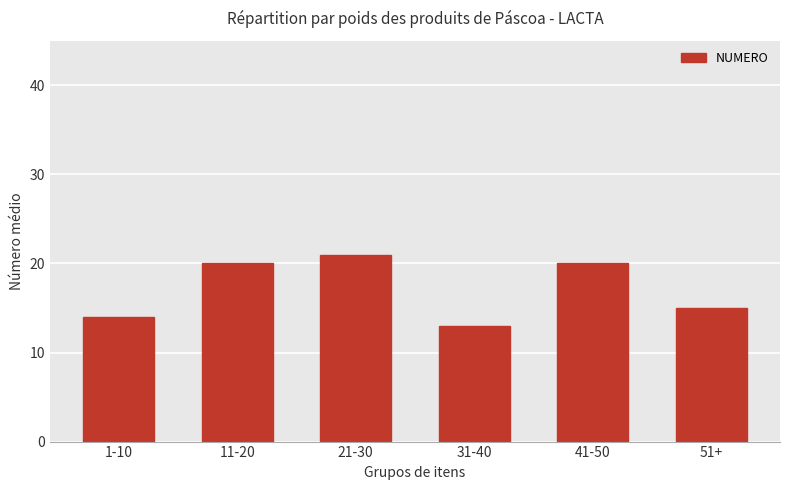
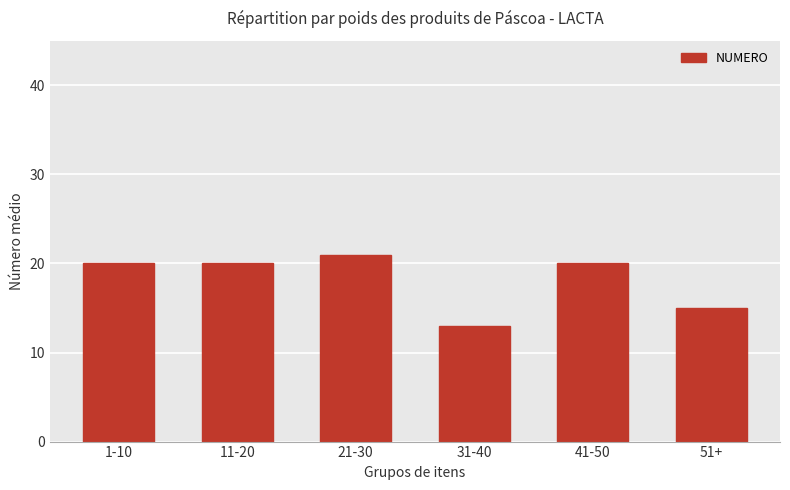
  {
-   "1-10": 14,
+   "1-10": 20,
    "11-20": 20,
    "21-30": 21,
    "31-40": 13,
    "41-50": 20,
    "51+": 15
  }
